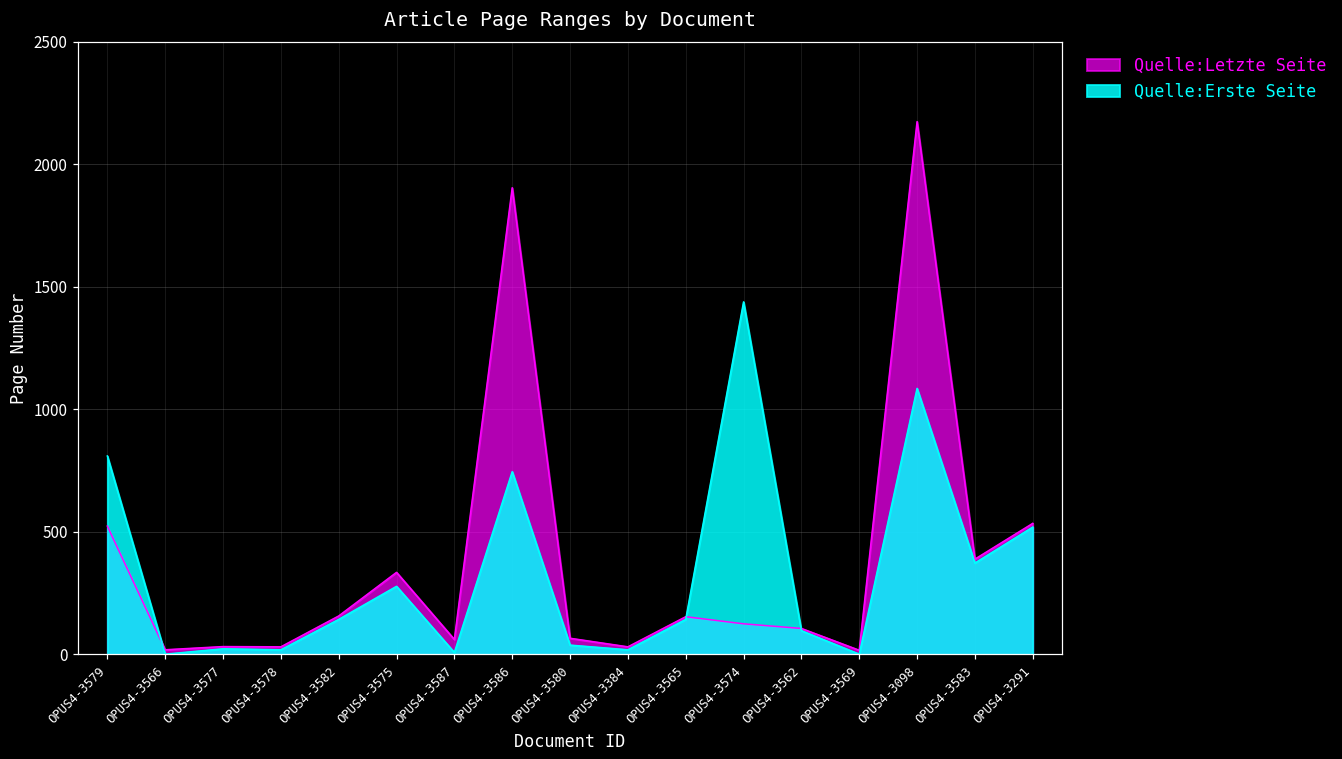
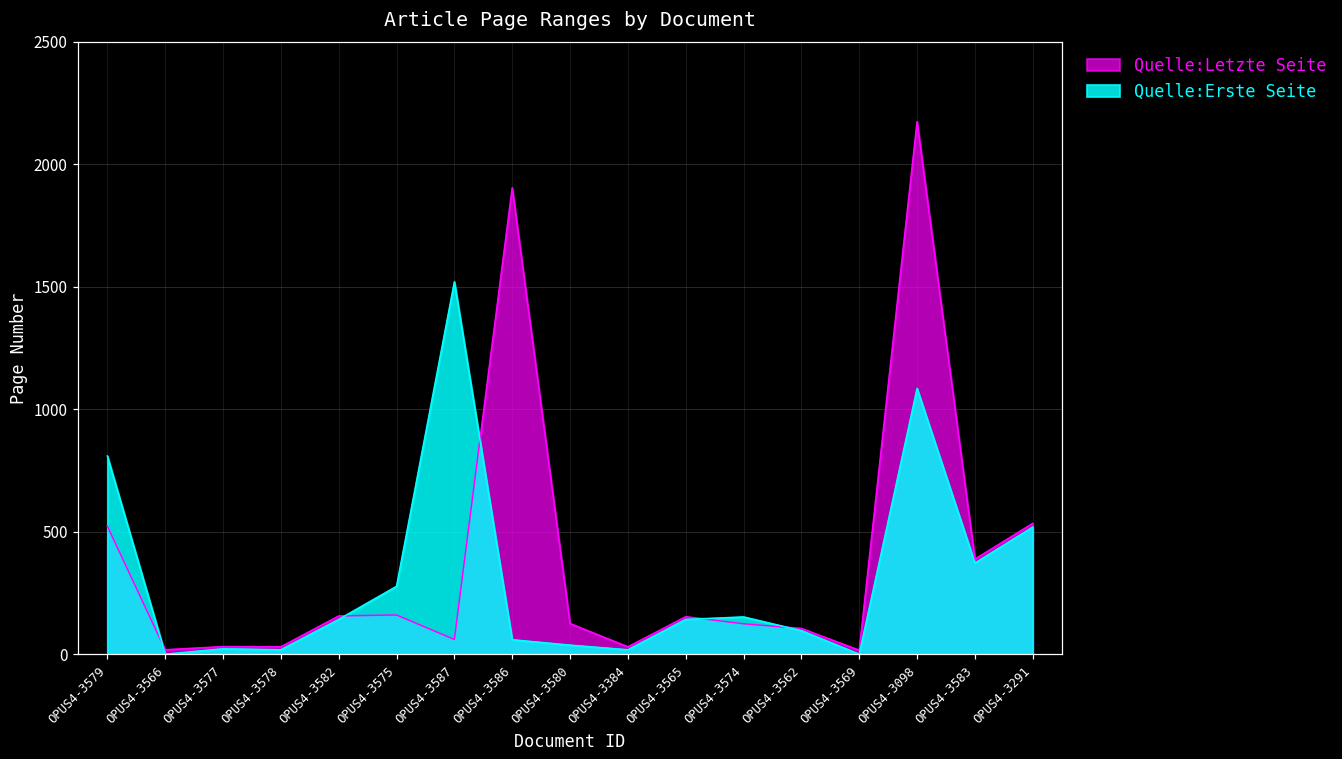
  {
    "Quelle:Letzte Seite": {
      "OPUS4-3579": 520,
      "OPUS4-3566": 20,
      "OPUS4-3578": 30,
      "OPUS4-3582": 160,
-     "OPUS4-3575": 340,
+     "OPUS4-3575": 160,
      "OPUS4-3587": 60,
      "OPUS4-3586": 1910,
-     "OPUS4-3580": 70,
+     "OPUS4-3580": 130,
      "OPUS4-3384": 30,
      "OPUS4-3574": 130,
      "OPUS4-3569": 20,
      "OPUS4-3098": 2180,
      "OPUS4-3583": 390,
      "OPUS4-3291": 540
    },
    "Quelle:Erste Seite": {
      "OPUS4-3579": 810,
      "OPUS4-3566": 0,
      "OPUS4-3578": 20,
      "OPUS4-3582": 140,
      "OPUS4-3575": 280,
-     "OPUS4-3587": 10,
-     "OPUS4-3586": 750,
+     "OPUS4-3587": 1520,
+     "OPUS4-3586": 60,
      "OPUS4-3580": 40,
      "OPUS4-3384": 20,
-     "OPUS4-3574": 1440,
+     "OPUS4-3574": 150,
      "OPUS4-3569": 0,
      "OPUS4-3098": 1090,
      "OPUS4-3583": 370,
      "OPUS4-3291": 520
    }
  }
